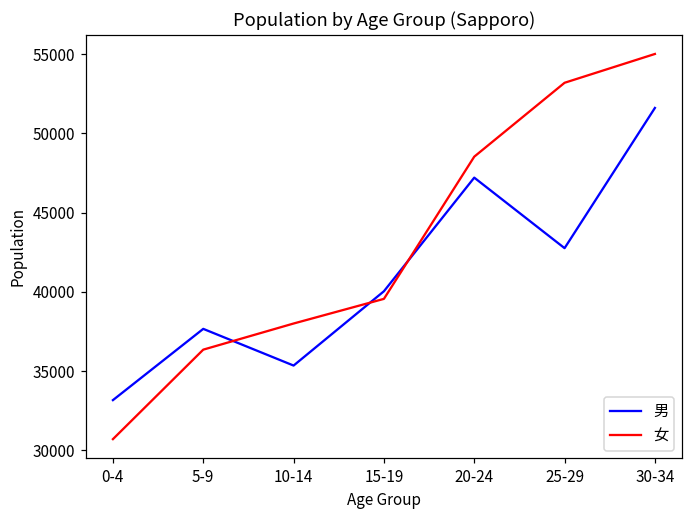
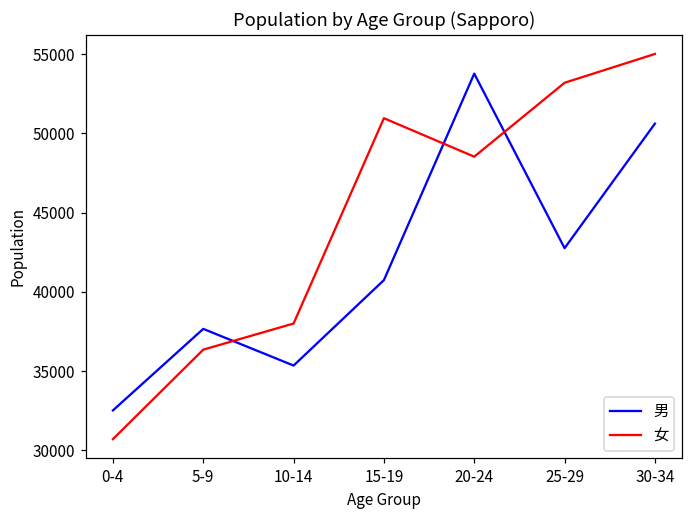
  {
    "男": {
-     "0-4": 33200,
+     "0-4": 32500,
      "5-9": 37700,
      "10-14": 35400,
-     "15-19": 40000,
-     "20-24": 47200,
+     "15-19": 40700,
+     "20-24": 53800,
      "25-29": 42800,
-     "30-34": 51600
+     "30-34": 50600
    },
    "女": {
      "0-4": 30700,
      "5-9": 36400,
      "10-14": 38000,
-     "15-19": 39600,
+     "15-19": 51000,
      "20-24": 48500,
      "25-29": 53200,
      "30-34": 55000
    }
  }
